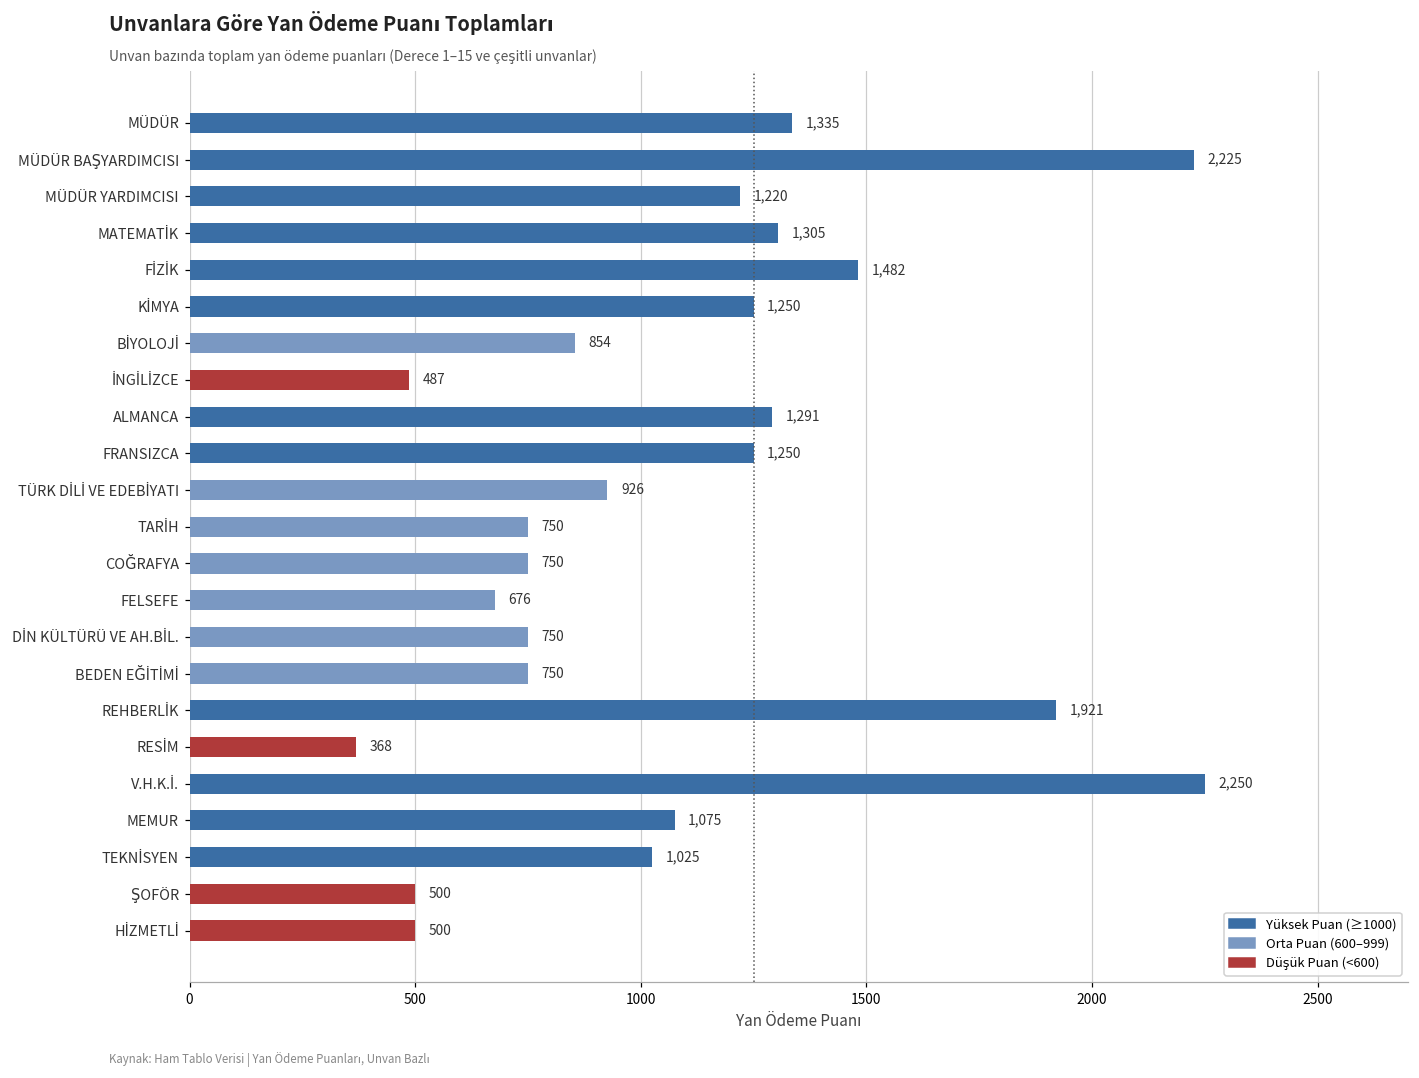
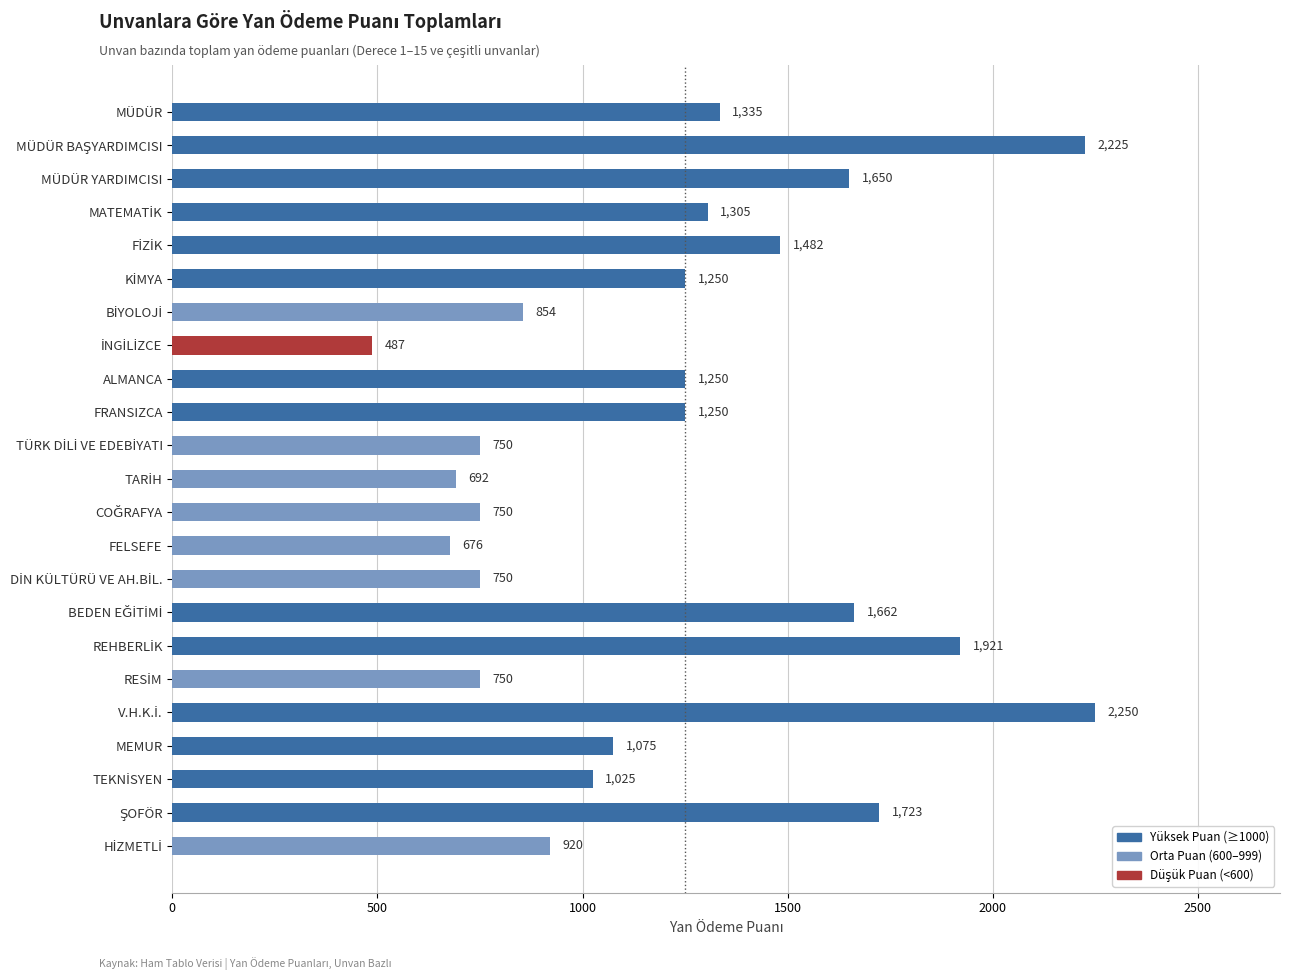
  {
    "MÜDÜR": "1,335",
    "MÜDÜR BAŞYARDIMCISI": "2,225",
-   "MÜDÜR YARDIMCISI": "1,220",
+   "MÜDÜR YARDIMCISI": "1,650",
    "MATEMATİK": "1,305",
    "FİZİK": "1,482",
    "KİMYA": "1,250",
    "BİYOLOJİ": "854",
    "İNGİLİZCE": "487",
-   "ALMANCA": "1,291",
+   "ALMANCA": "1,250",
    "FRANSIZCA": "1,250",
-   "TÜRK DİLİ VE EDEBİYATI": "926",
-   "TARİH": "750",
+   "TÜRK DİLİ VE EDEBİYATI": "750",
+   "TARİH": "692",
    "COĞRAFYA": "750",
    "FELSEFE": "676",
    "DİN KÜLTÜRÜ VE AH.BİL.": "750",
-   "BEDEN EĞİTİMİ": "750",
+   "BEDEN EĞİTİMİ": "1,662",
    "REHBERLİK": "1,921",
-   "RESİM": "368",
+   "RESİM": "750",
    "V.H.K.İ.": "2,250",
    "MEMUR": "1,075",
    "TEKNİSYEN": "1,025",
-   "ŞOFÖR": "500",
-   "HİZMETLİ": "500"
+   "ŞOFÖR": "1,723",
+   "HİZMETLİ": "920"
  }
